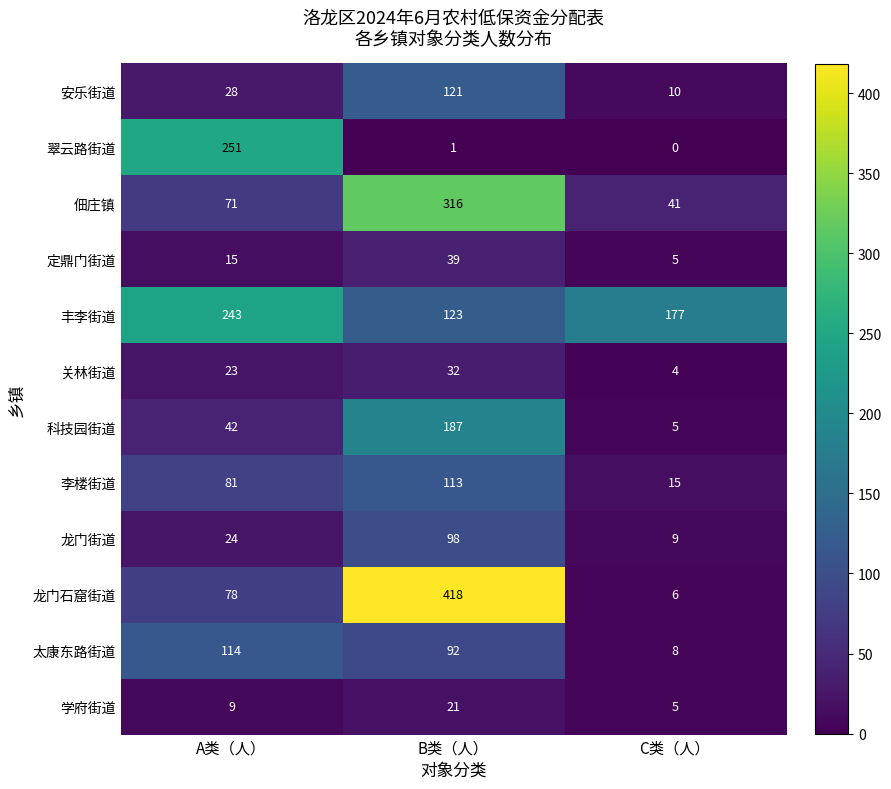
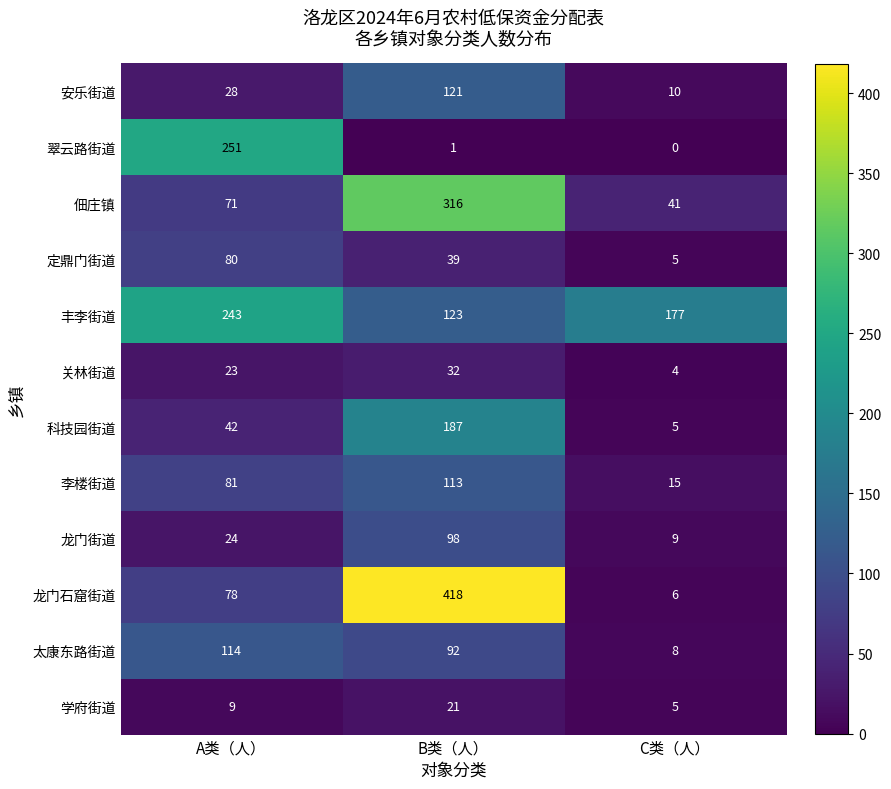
  {
    "安乐街道": {
      "A类（人）": 28,
      "B类（人）": 121,
      "C类（人）": 10
    },
    "翠云路街道": {
      "A类（人）": 251,
      "B类（人）": 1,
      "C类（人）": 0
    },
    "佃庄镇": {
      "A类（人）": 71,
      "B类（人）": 316,
      "C类（人）": 41
    },
    "定鼎门街道": {
-     "A类（人）": 15,
+     "A类（人）": 80,
      "B类（人）": 39,
      "C类（人）": 5
    },
    "丰李街道": {
      "A类（人）": 243,
      "B类（人）": 123,
      "C类（人）": 177
    },
    "关林街道": {
      "A类（人）": 23,
      "B类（人）": 32,
      "C类（人）": 4
    },
    "科技园街道": {
      "A类（人）": 42,
      "B类（人）": 187,
      "C类（人）": 5
    },
    "李楼街道": {
      "A类（人）": 81,
      "B类（人）": 113,
      "C类（人）": 15
    },
    "龙门街道": {
      "A类（人）": 24,
      "B类（人）": 98,
      "C类（人）": 9
    },
    "龙门石窟街道": {
      "A类（人）": 78,
      "B类（人）": 418,
      "C类（人）": 6
    },
    "太康东路街道": {
      "A类（人）": 114,
      "B类（人）": 92,
      "C类（人）": 8
    },
    "学府街道": {
      "A类（人）": 9,
      "B类（人）": 21,
      "C类（人）": 5
    }
  }
